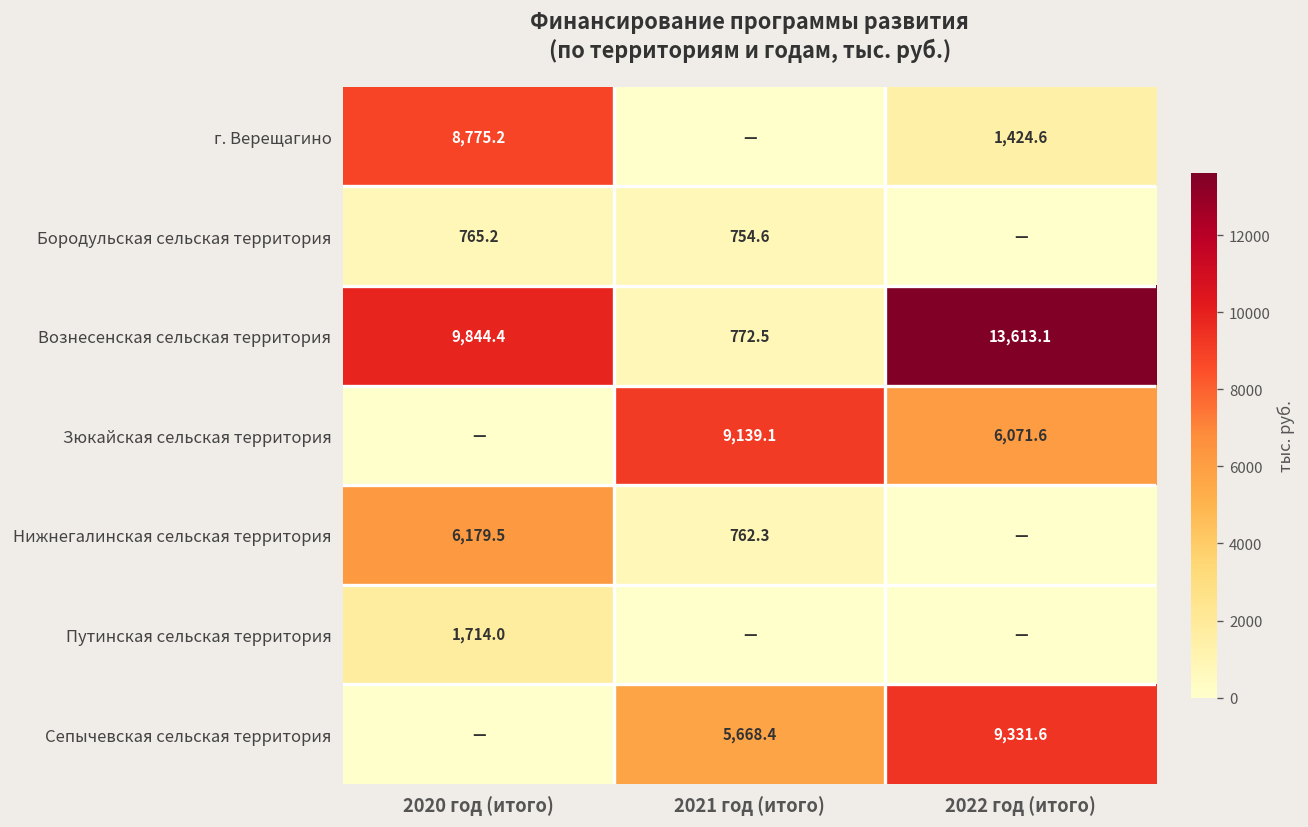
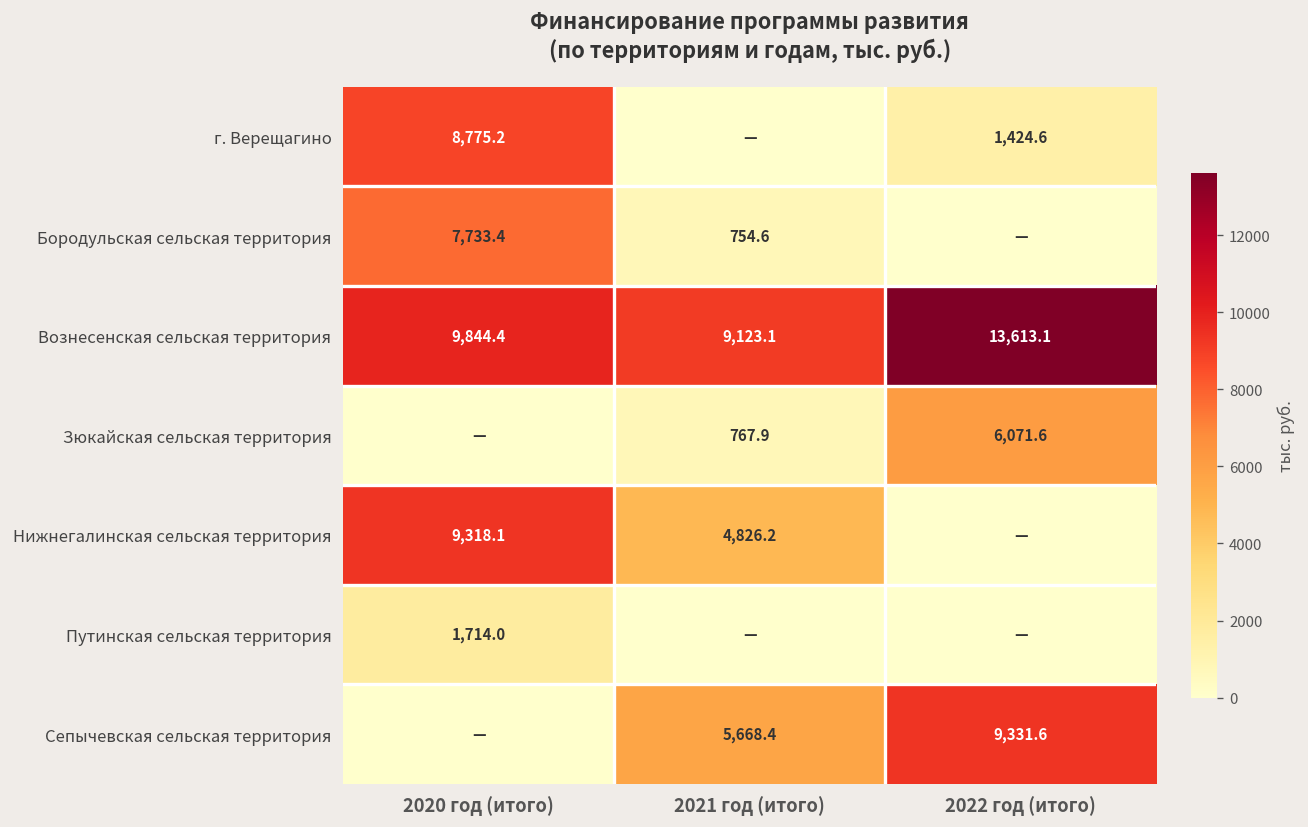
  {
    "г. Верещагино": {
      "2020 год (итого)": "8,775.2",
      "2022 год (итого)": "1,424.6"
    },
    "Бородульская сельская территория": {
-     "2020 год (итого)": "765.2",
+     "2020 год (итого)": "7,733.4",
      "2021 год (итого)": "754.6"
    },
    "Вознесенская сельская территория": {
      "2020 год (итого)": "9,844.4",
-     "2021 год (итого)": "772.5",
+     "2021 год (итого)": "9,123.1",
      "2022 год (итого)": "13,613.1"
    },
    "Зюкайская сельская территория": {
-     "2021 год (итого)": "9,139.1",
+     "2021 год (итого)": "767.9",
      "2022 год (итого)": "6,071.6"
    },
    "Нижнегалинская сельская территория": {
-     "2020 год (итого)": "6,179.5",
-     "2021 год (итого)": "762.3"
+     "2020 год (итого)": "9,318.1",
+     "2021 год (итого)": "4,826.2"
    },
    "Путинская сельская территория": {
      "2020 год (итого)": "1,714.0"
    },
    "Сепычевская сельская территория": {
      "2021 год (итого)": "5,668.4",
      "2022 год (итого)": "9,331.6"
    }
  }
